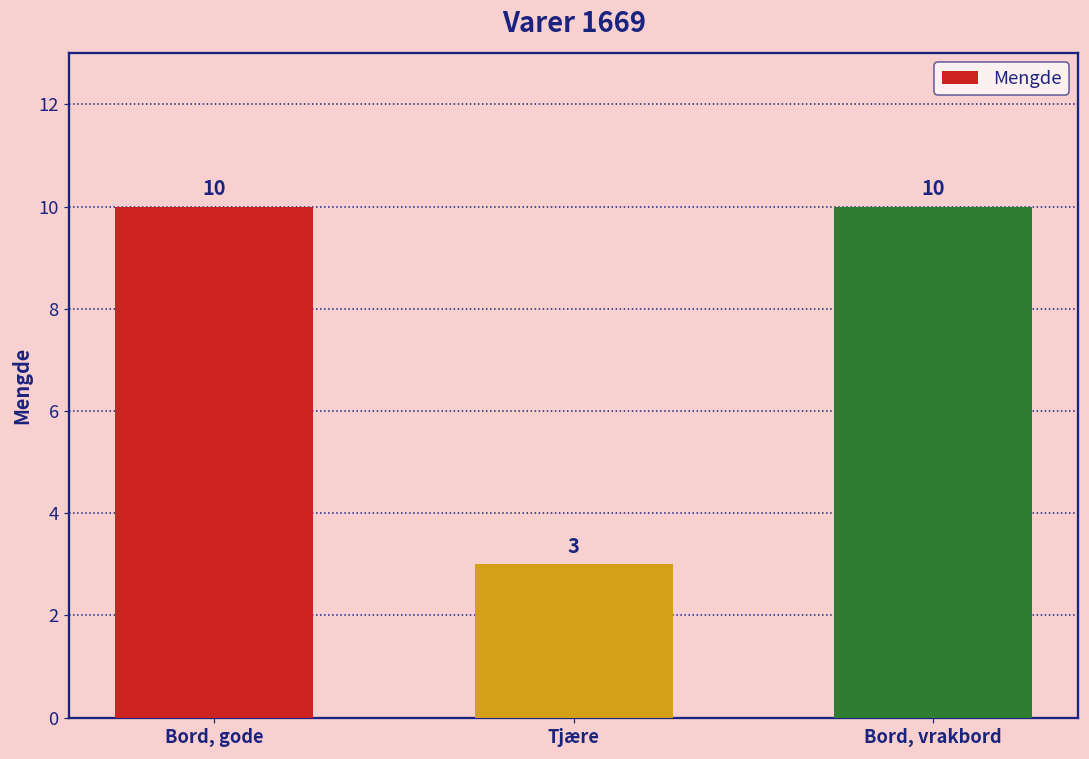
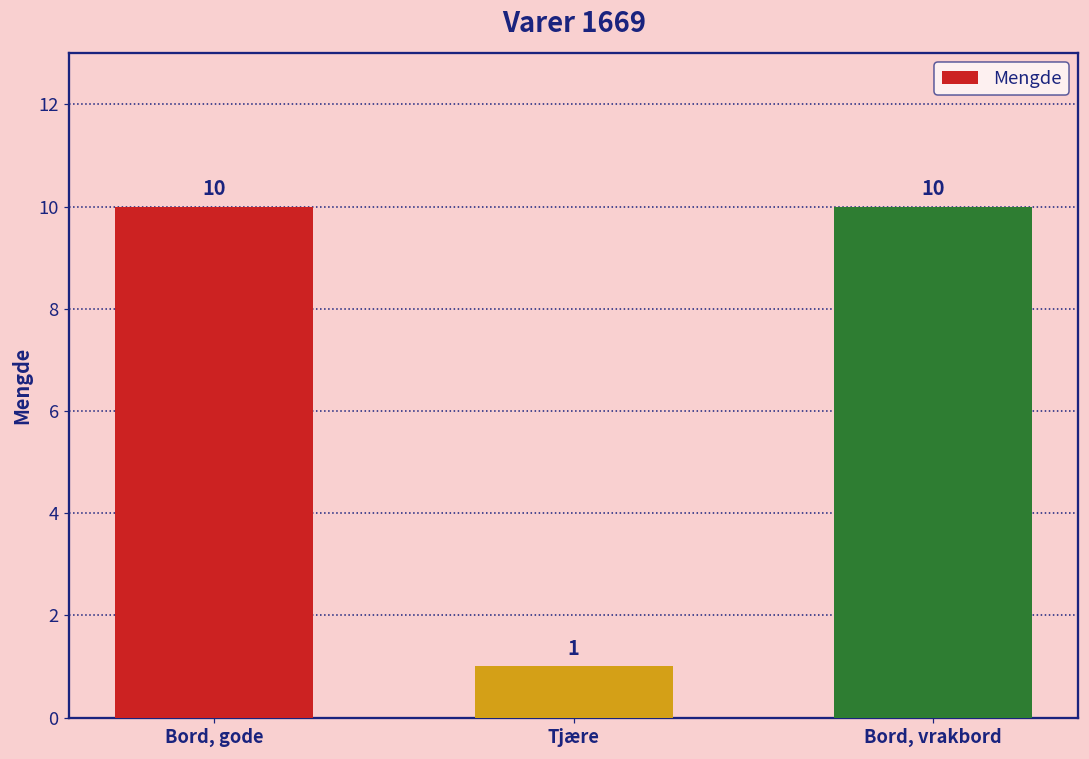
  {
    "Bord, gode": 10,
-   "Tjære": 3,
+   "Tjære": 1,
    "Bord, vrakbord": 10
  }
